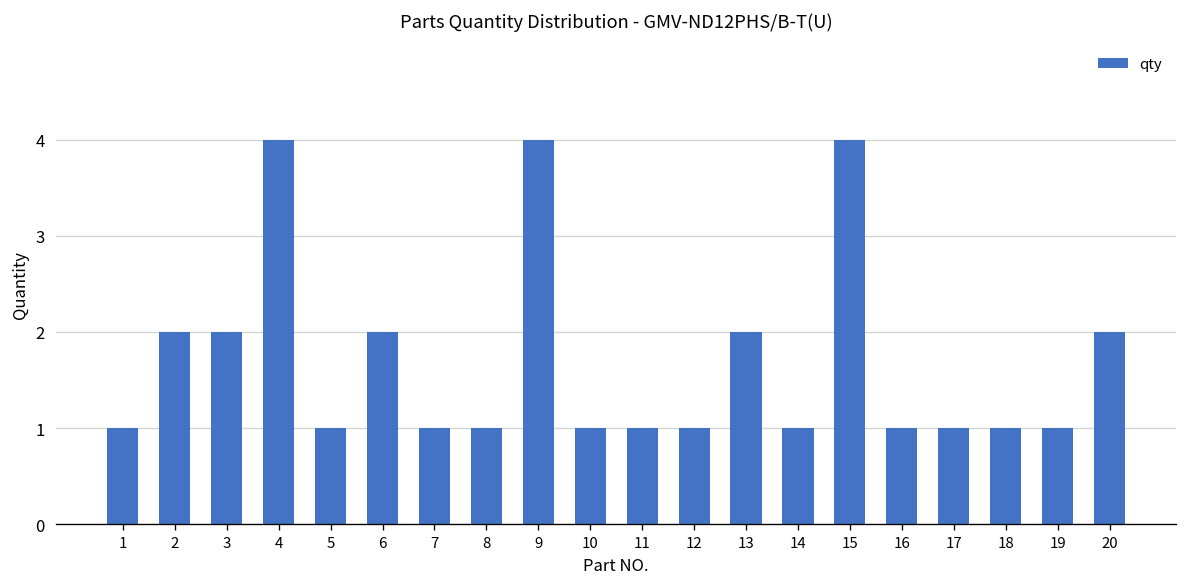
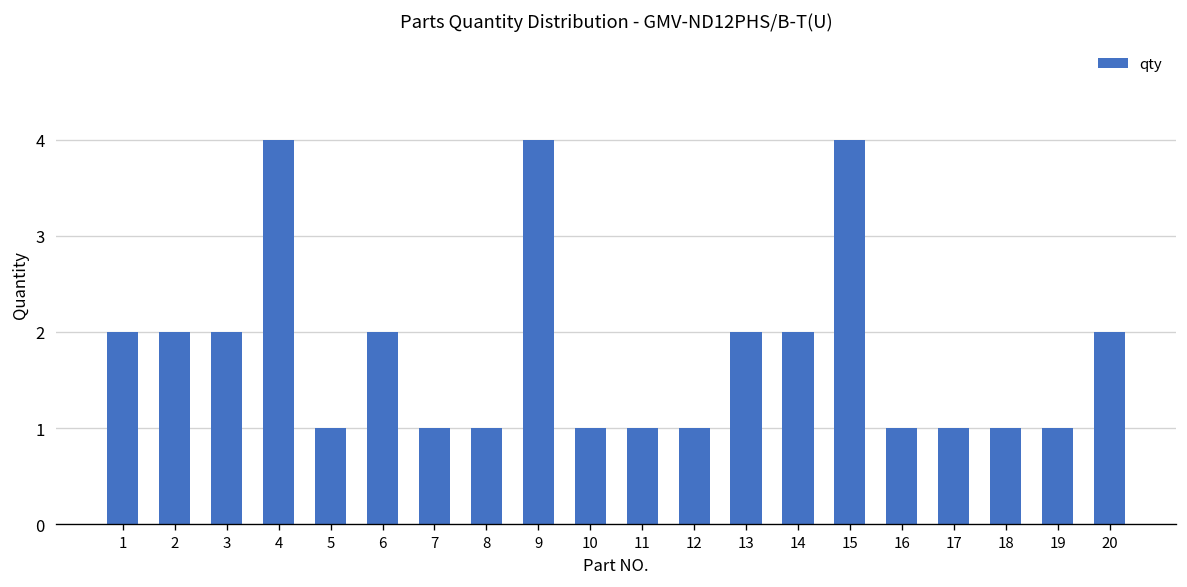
  {
-   "1": 1,
+   "1": 2,
    "2": 2,
    "3": 2,
    "4": 4,
    "5": 1,
    "6": 2,
    "7": 1,
    "8": 1,
    "9": 4,
    "10": 1,
    "11": 1,
    "12": 1,
    "13": 2,
-   "14": 1,
+   "14": 2,
    "15": 4,
    "16": 1,
    "17": 1,
    "18": 1,
    "19": 1,
    "20": 2
  }
